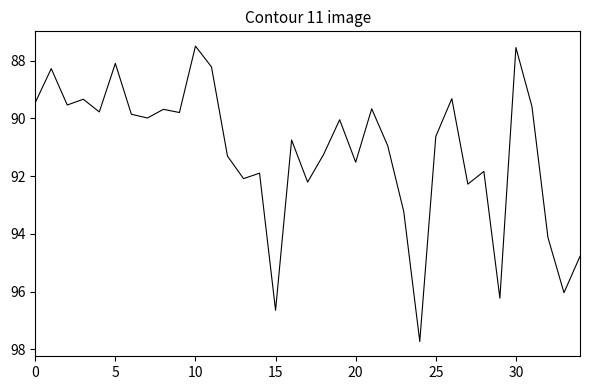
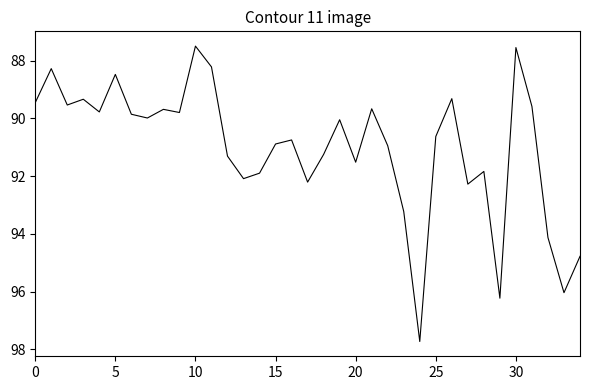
  {
    "0": 89.5,
-   "5": 88.1,
+   "5": 88.5,
    "10": 87.5,
-   "15": 96.7,
+   "15": 90.9,
    "20": 91.5,
    "25": 90.6,
    "30": 87.6
  }
